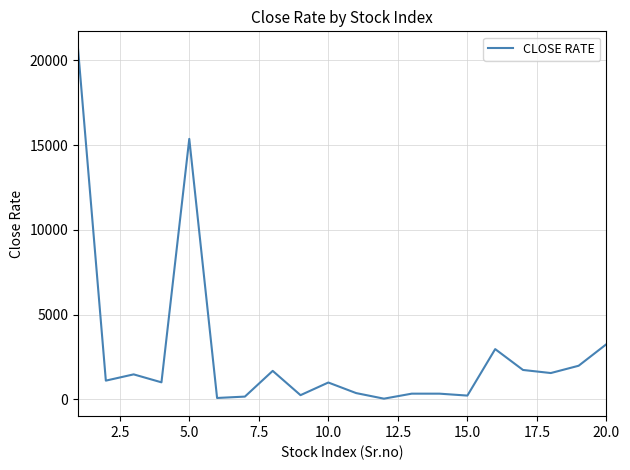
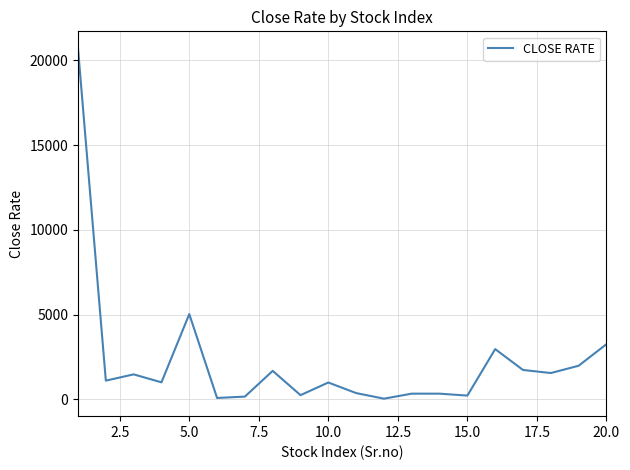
  {
-   "5.0": 15400,
+   "5.0": 5000,
    "10.0": 1000,
    "15.0": 200,
    "20.0": 3300
  }
